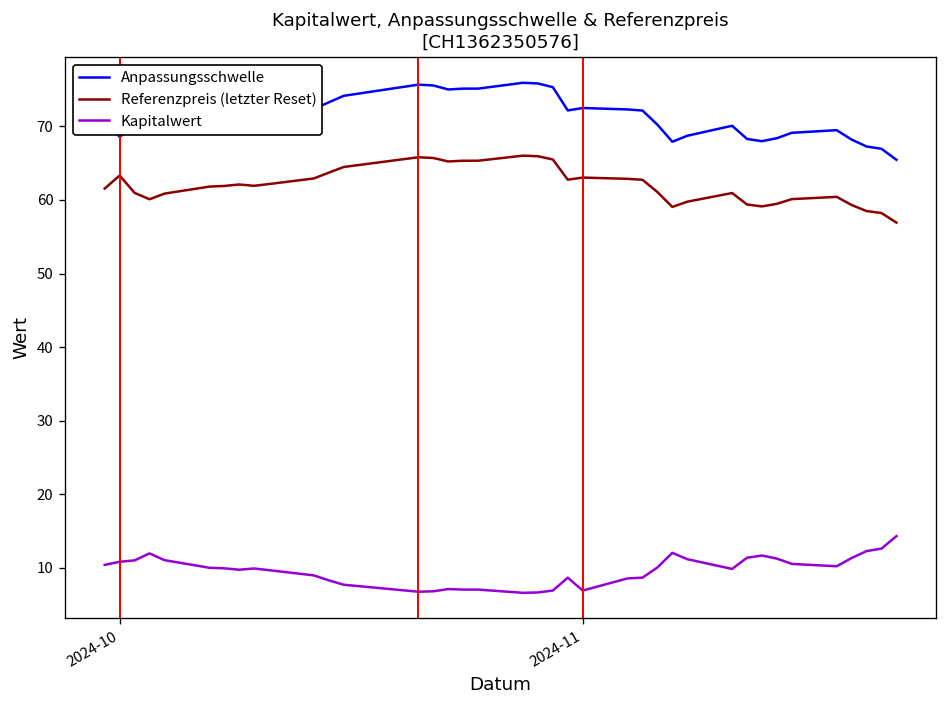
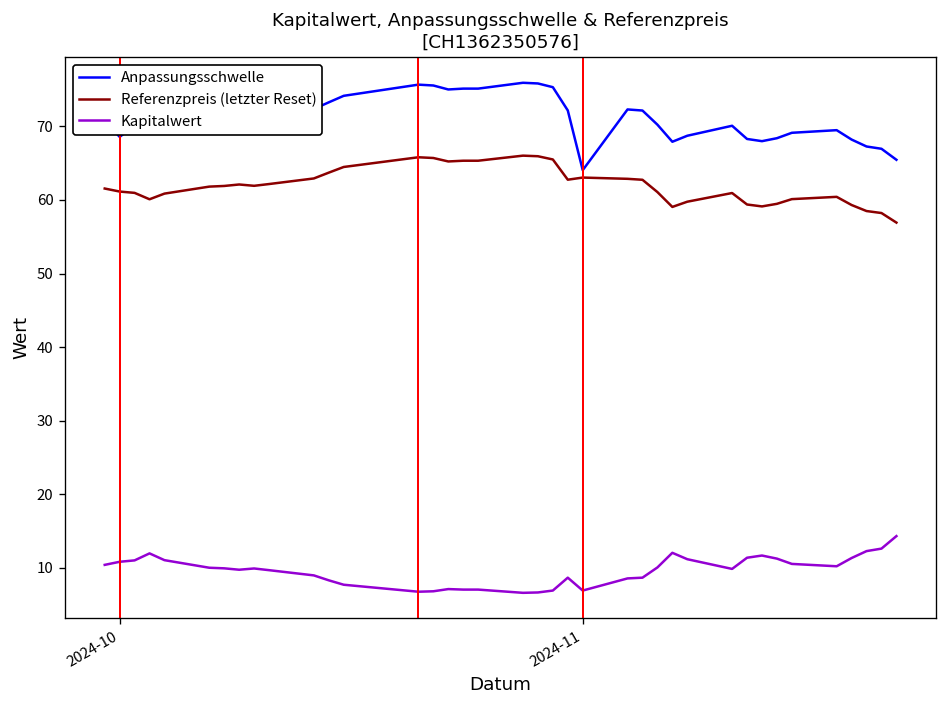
  {
    "Anpassungsschwelle": {
-     "2024-11": 72
+     "2024-11": 64
    },
    "Referenzpreis (letzter Reset)": {
-     "2024-10": 63,
+     "2024-10": 61,
      "2024-11": 63
    },
    "Kapitalwert": {
      "2024-10": 11,
      "2024-11": 7
    }
  }
